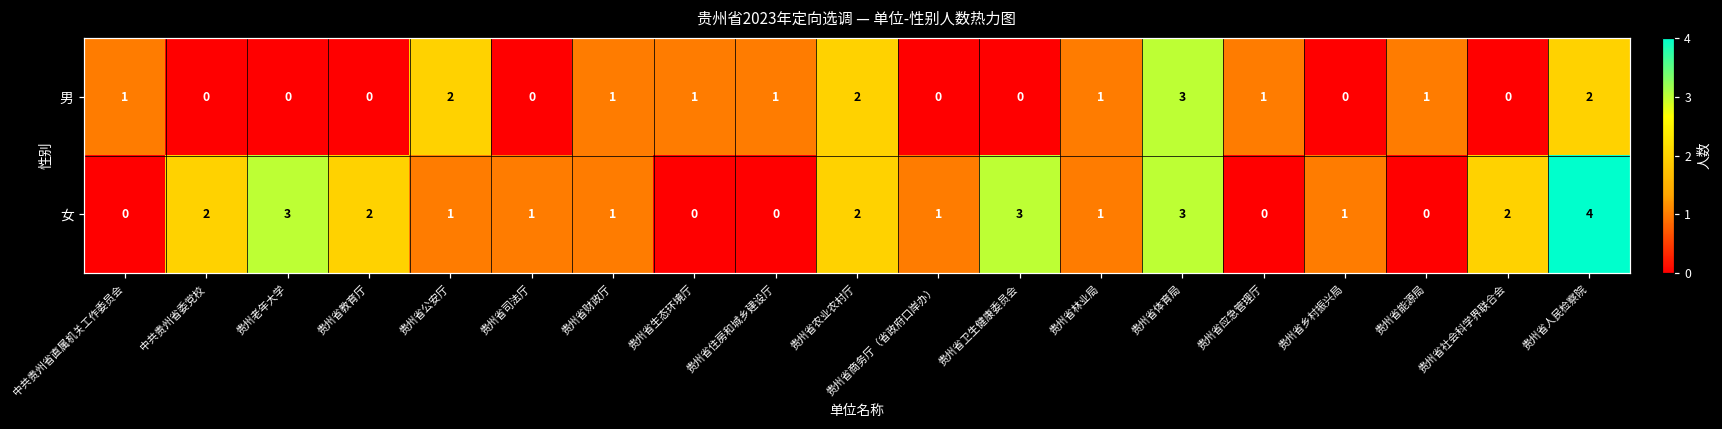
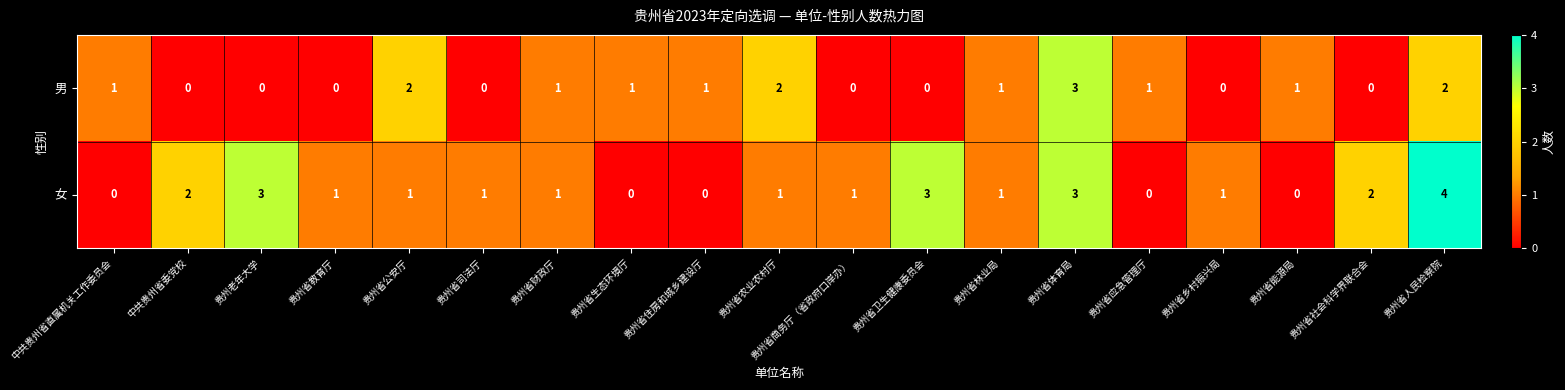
  {
    "男": {
      "中共贵州省直属机关工作委员会": 1,
      "中共贵州省委党校": 0,
      "贵州老年大学": 0,
      "贵州省教育厅": 0,
      "贵州省公安厅": 2,
      "贵州省司法厅": 0,
      "贵州省财政厅": 1,
      "贵州省生态环境厅": 1,
      "贵州省住房和城乡建设厅": 1,
      "贵州省农业农村厅": 2,
      "贵州省商务厅（省政府口岸办）": 0,
      "贵州省卫生健康委员会": 0,
      "贵州省林业局": 1,
      "贵州省体育局": 3,
      "贵州省应急管理厅": 1,
      "贵州省乡村振兴局": 0,
      "贵州省能源局": 1,
      "贵州省社会科学界联合会": 0,
      "贵州省人民检察院": 2
    },
    "女": {
      "中共贵州省直属机关工作委员会": 0,
      "中共贵州省委党校": 2,
      "贵州老年大学": 3,
-     "贵州省教育厅": 2,
+     "贵州省教育厅": 1,
      "贵州省公安厅": 1,
      "贵州省司法厅": 1,
      "贵州省财政厅": 1,
      "贵州省生态环境厅": 0,
      "贵州省住房和城乡建设厅": 0,
-     "贵州省农业农村厅": 2,
+     "贵州省农业农村厅": 1,
      "贵州省商务厅（省政府口岸办）": 1,
      "贵州省卫生健康委员会": 3,
      "贵州省林业局": 1,
      "贵州省体育局": 3,
      "贵州省应急管理厅": 0,
      "贵州省乡村振兴局": 1,
      "贵州省能源局": 0,
      "贵州省社会科学界联合会": 2,
      "贵州省人民检察院": 4
    }
  }
